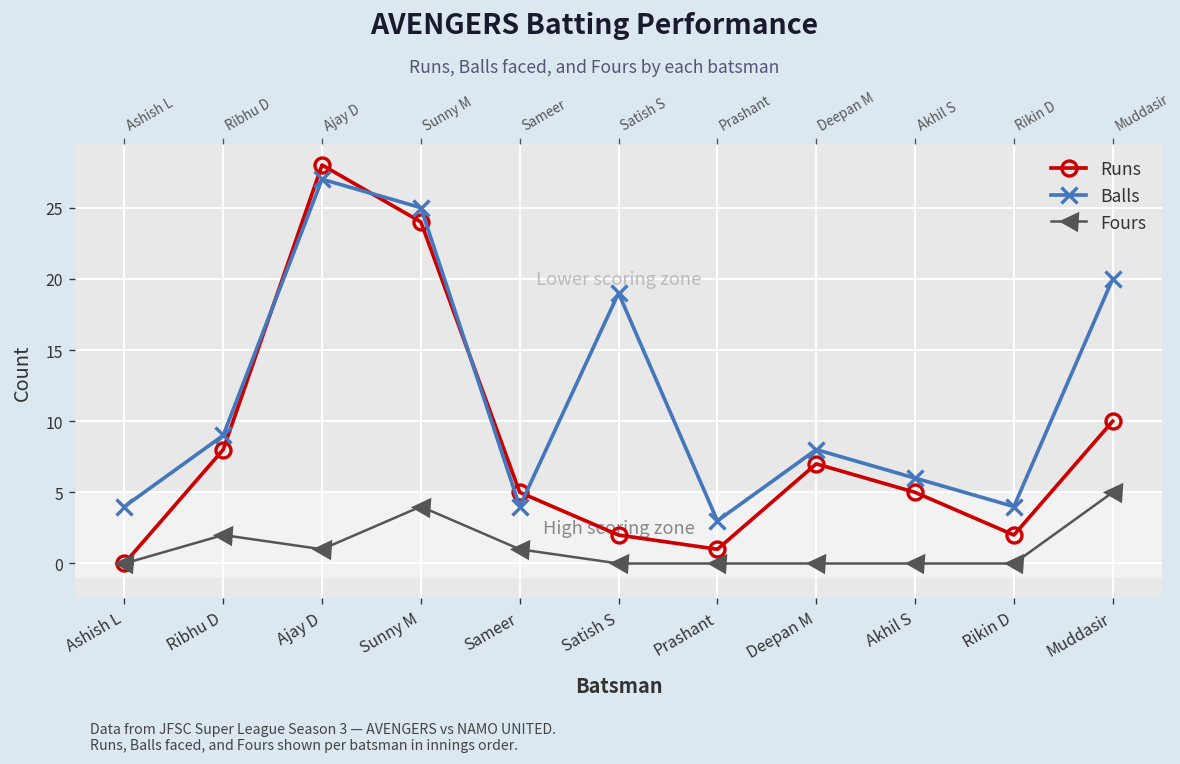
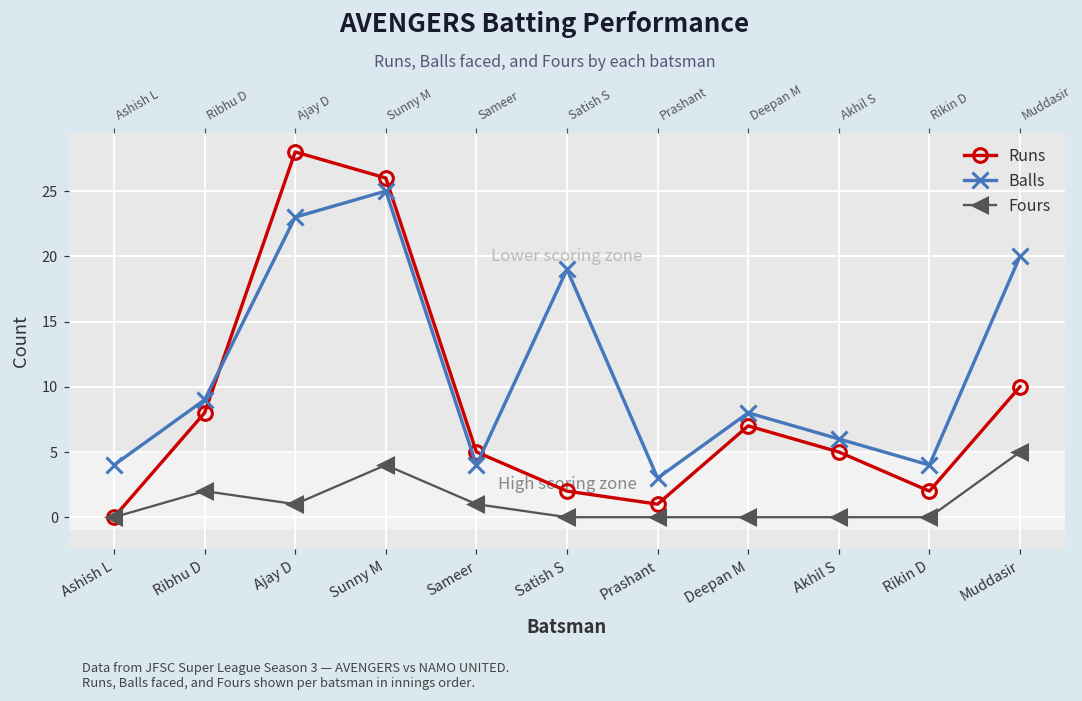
  {
    "Runs": {
      "Ribhu D": 8,
      "Ajay D": 28,
-     "Sunny M": 24,
+     "Sunny M": 26,
      "Sameer": 5,
      "Satish S": 2,
      "Prashant": 1,
      "Deepan M": 7,
      "Akhil S": 5,
      "Rikin D": 2,
      "Muddasir": 10
    },
    "Balls": {
      "Ashish L": 4,
      "Ribhu D": 9,
-     "Ajay D": 27,
+     "Ajay D": 23,
      "Sunny M": 25,
      "Sameer": 4,
      "Satish S": 19,
      "Prashant": 3,
      "Deepan M": 8,
      "Akhil S": 6,
      "Rikin D": 4,
      "Muddasir": 20
    },
    "Fours": {
      "Ribhu D": 2,
      "Ajay D": 1,
      "Sunny M": 4,
      "Sameer": 1,
      "Satish S": 0,
      "Prashant": 0,
      "Deepan M": 0,
      "Akhil S": 0,
      "Rikin D": 0,
      "Muddasir": 5
    }
  }
